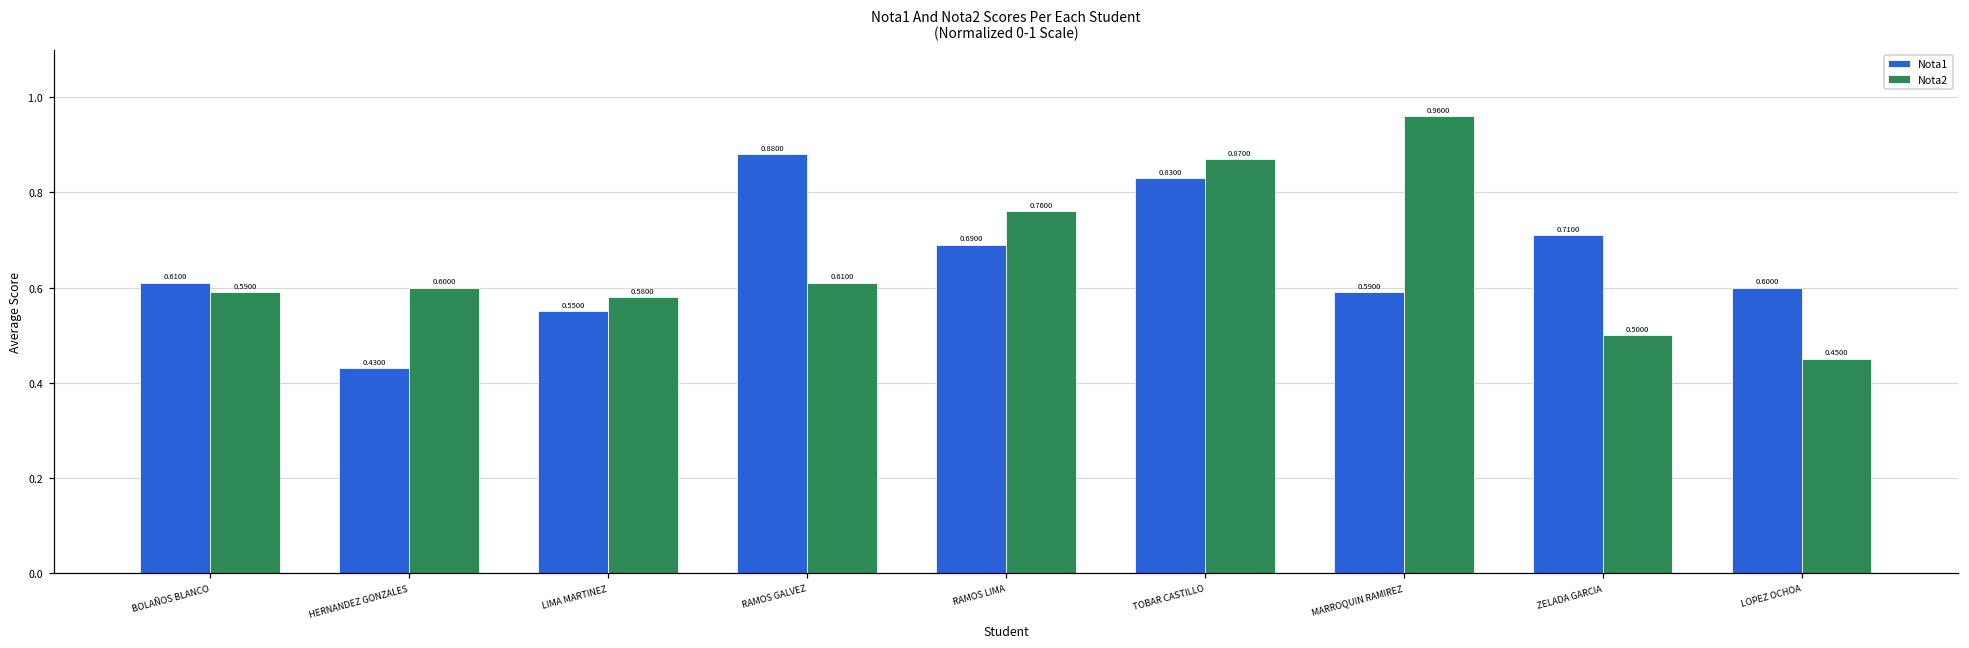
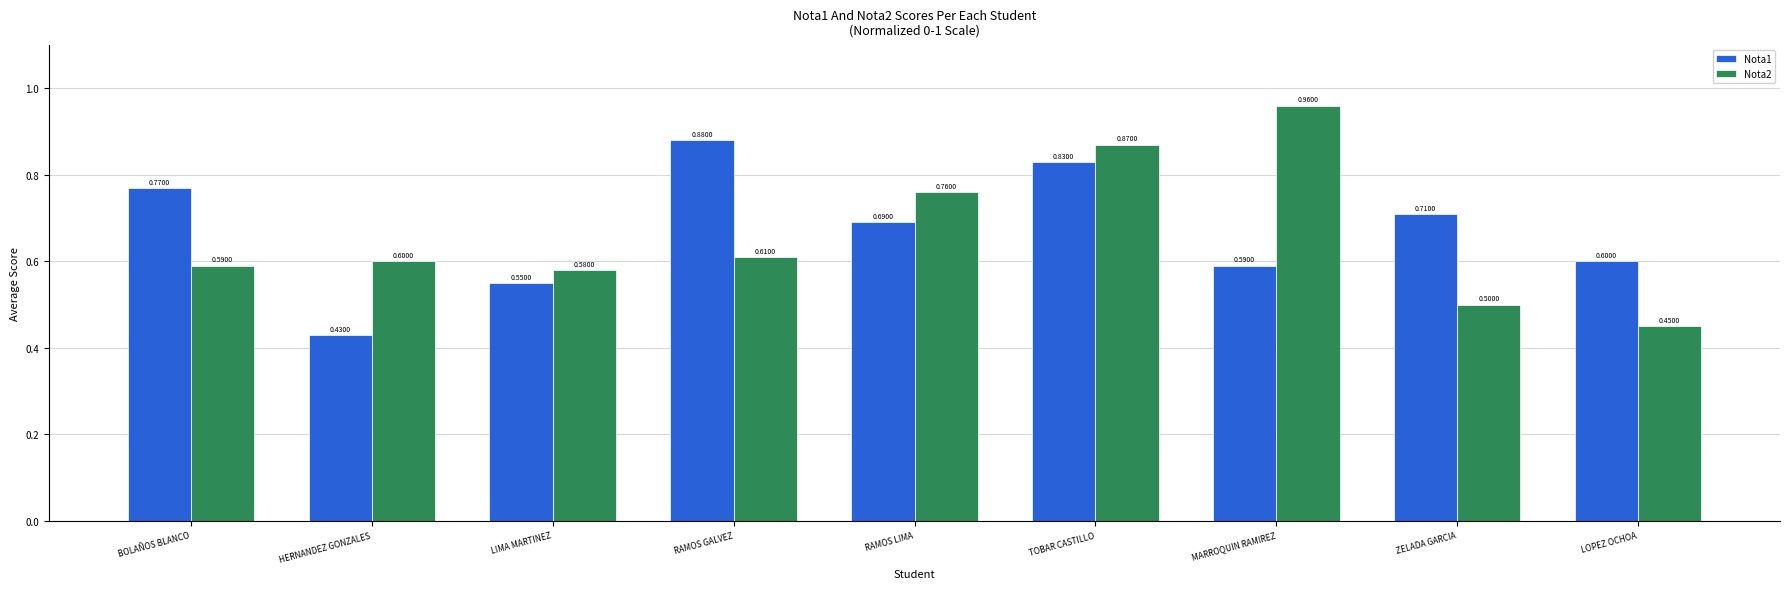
  {
    "Nota1": {
-     "BOLAÑOS BLANCO": 0.6100,
+     "BOLAÑOS BLANCO": 0.7700,
      "HERNANDEZ GONZALES": 0.4300,
      "LIMA MARTINEZ": 0.5500,
      "RAMOS GALVEZ": 0.8800,
      "RAMOS LIMA": 0.6900,
      "TOBAR CASTILLO": 0.8300,
      "MARROQUIN RAMIREZ": 0.5900,
      "ZELADA GARCIA": 0.7100,
      "LOPEZ OCHOA": 0.6000
    },
    "Nota2": {
      "BOLAÑOS BLANCO": 0.5900,
      "HERNANDEZ GONZALES": 0.6000,
      "LIMA MARTINEZ": 0.5800,
      "RAMOS GALVEZ": 0.6100,
      "RAMOS LIMA": 0.7600,
      "TOBAR CASTILLO": 0.8700,
      "MARROQUIN RAMIREZ": 0.9600,
      "ZELADA GARCIA": 0.5000,
      "LOPEZ OCHOA": 0.4500
    }
  }
